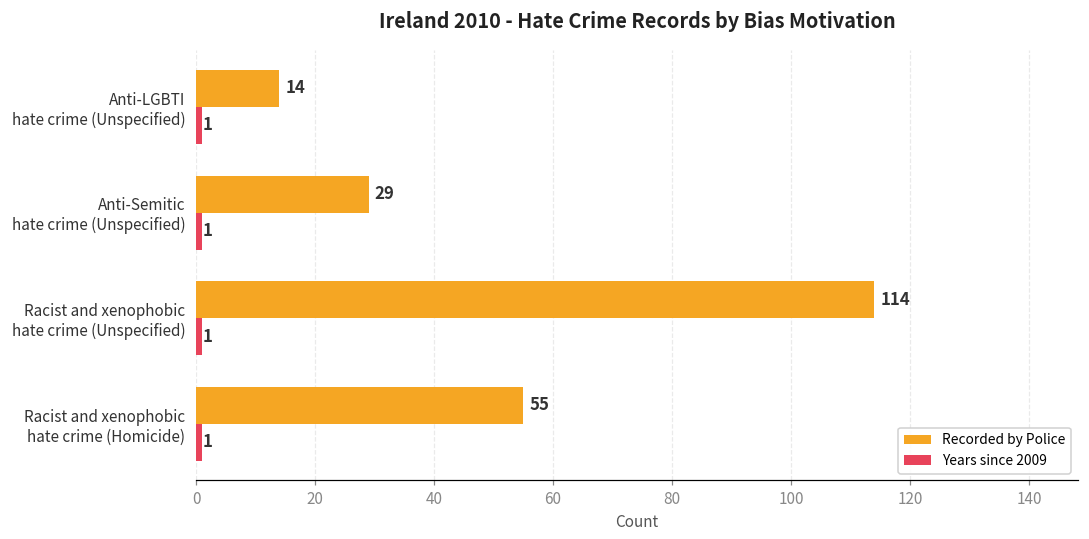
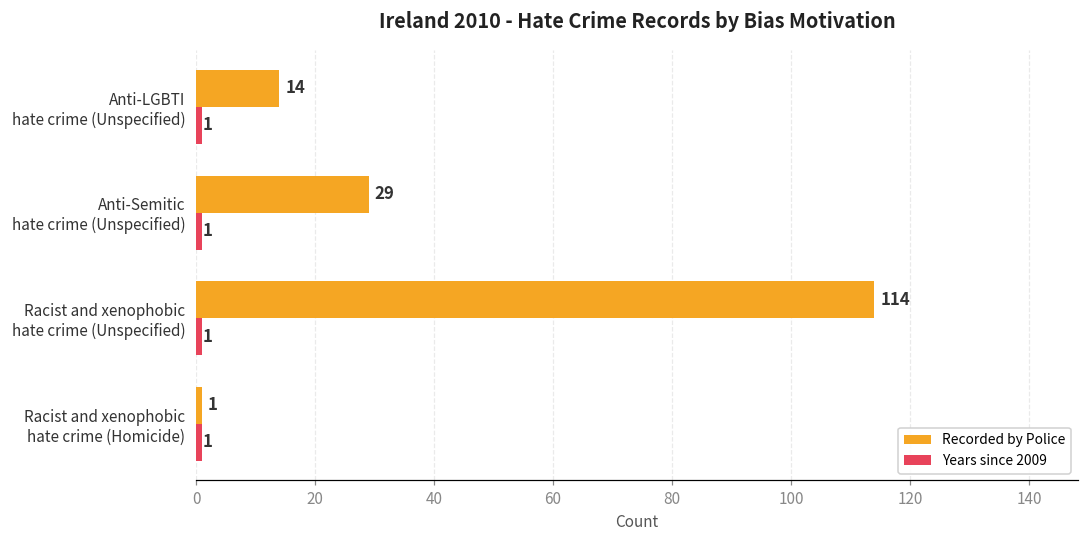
  {
    "Recorded by Police": {
      "Anti-LGBTI hate crime (Unspecified)": 14,
      "Anti-Semitic hate crime (Unspecified)": 29,
      "Racist and xenophobic hate crime (Unspecified)": 114,
-     "Racist and xenophobic hate crime (Homicide)": 55
+     "Racist and xenophobic hate crime (Homicide)": 1
    },
    "Years since 2009": {
      "Anti-LGBTI hate crime (Unspecified)": 1,
      "Anti-Semitic hate crime (Unspecified)": 1,
      "Racist and xenophobic hate crime (Unspecified)": 1,
      "Racist and xenophobic hate crime (Homicide)": 1
    }
  }
